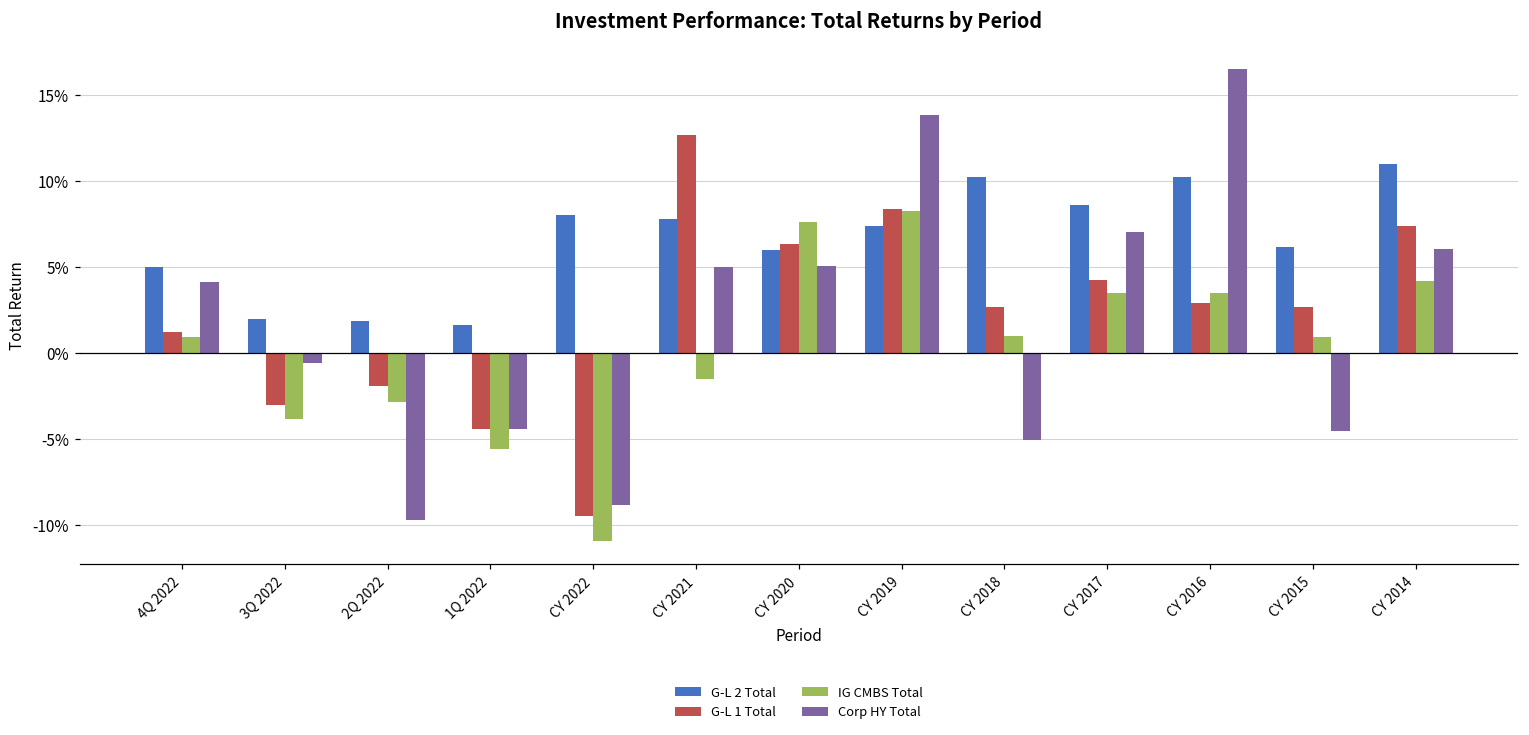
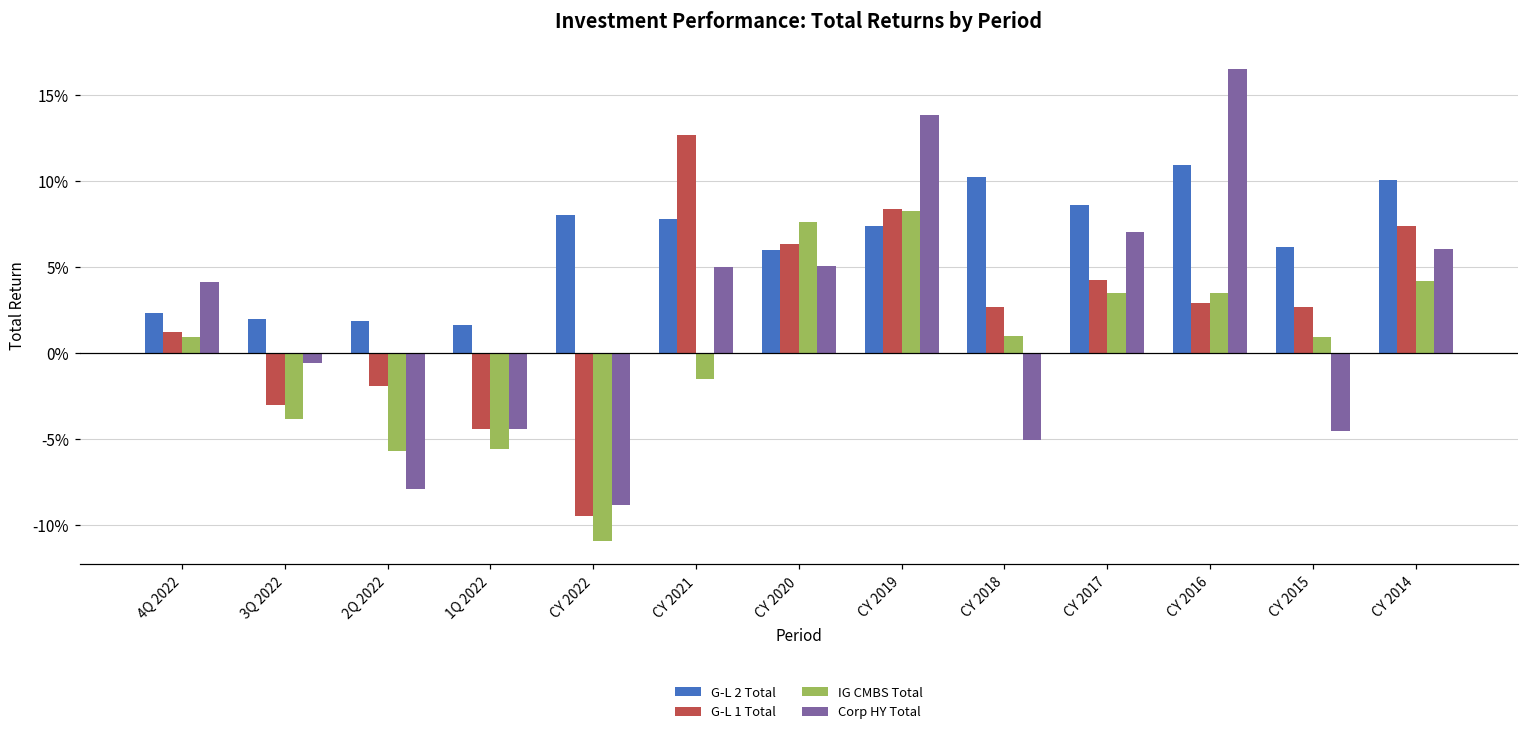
  {
    "G-L 2 Total": {
-     "4Q 2022": "5.0%",
+     "4Q 2022": "2.3%",
      "3Q 2022": "2.0%",
      "2Q 2022": "1.9%",
      "1Q 2022": "1.6%",
      "CY 2022": "8.0%",
      "CY 2021": "7.8%",
      "CY 2020": "6.0%",
      "CY 2019": "7.4%",
      "CY 2018": "10.3%",
      "CY 2017": "8.6%",
-     "CY 2016": "10.3%",
+     "CY 2016": "10.9%",
      "CY 2015": "6.2%",
-     "CY 2014": "11.0%"
+     "CY 2014": "10.1%"
    },
    "G-L 1 Total": {
      "4Q 2022": "1.2%",
      "3Q 2022": "-3.0%",
      "2Q 2022": "-1.9%",
      "1Q 2022": "-4.4%",
      "CY 2022": "-9.5%",
      "CY 2021": "12.7%",
      "CY 2020": "6.3%",
      "CY 2019": "8.4%",
      "CY 2018": "2.6%",
      "CY 2017": "4.2%",
      "CY 2016": "2.9%",
      "CY 2015": "2.7%",
      "CY 2014": "7.4%"
    },
    "IG CMBS Total": {
      "4Q 2022": "1.0%",
      "3Q 2022": "-3.8%",
-     "2Q 2022": "-2.9%",
+     "2Q 2022": "-5.7%",
      "1Q 2022": "-5.6%",
      "CY 2022": "-10.9%",
      "CY 2021": "-1.5%",
      "CY 2020": "7.6%",
      "CY 2019": "8.3%",
      "CY 2018": "1.0%",
      "CY 2017": "3.5%",
      "CY 2016": "3.5%",
      "CY 2015": "0.9%",
      "CY 2014": "4.2%"
    },
    "Corp HY Total": {
      "4Q 2022": "4.2%",
      "3Q 2022": "-0.6%",
-     "2Q 2022": "-9.7%",
+     "2Q 2022": "-7.9%",
      "1Q 2022": "-4.4%",
      "CY 2022": "-8.9%",
      "CY 2021": "5.0%",
      "CY 2020": "5.1%",
      "CY 2019": "13.9%",
      "CY 2018": "-5.0%",
      "CY 2017": "7.0%",
      "CY 2016": "16.5%",
      "CY 2015": "-4.5%",
      "CY 2014": "6.1%"
    }
  }
